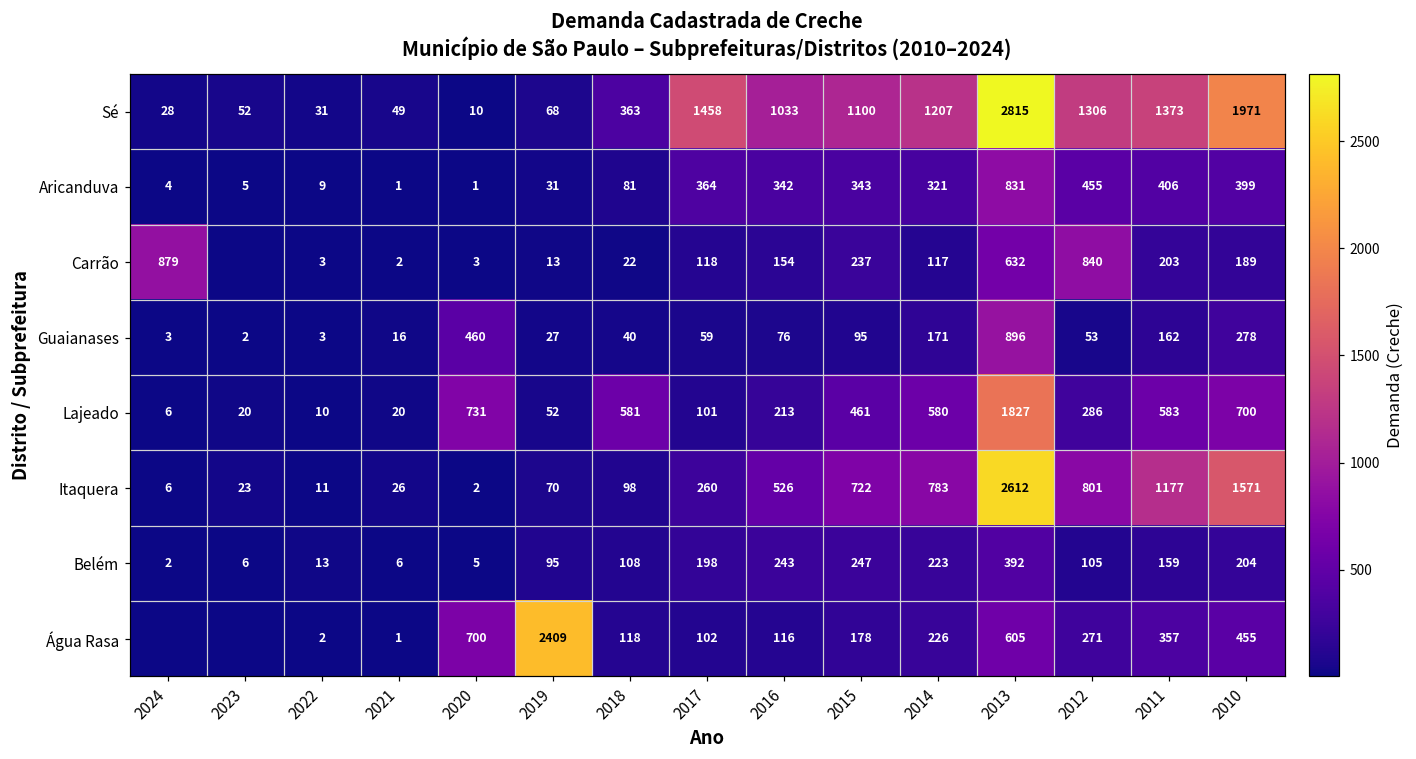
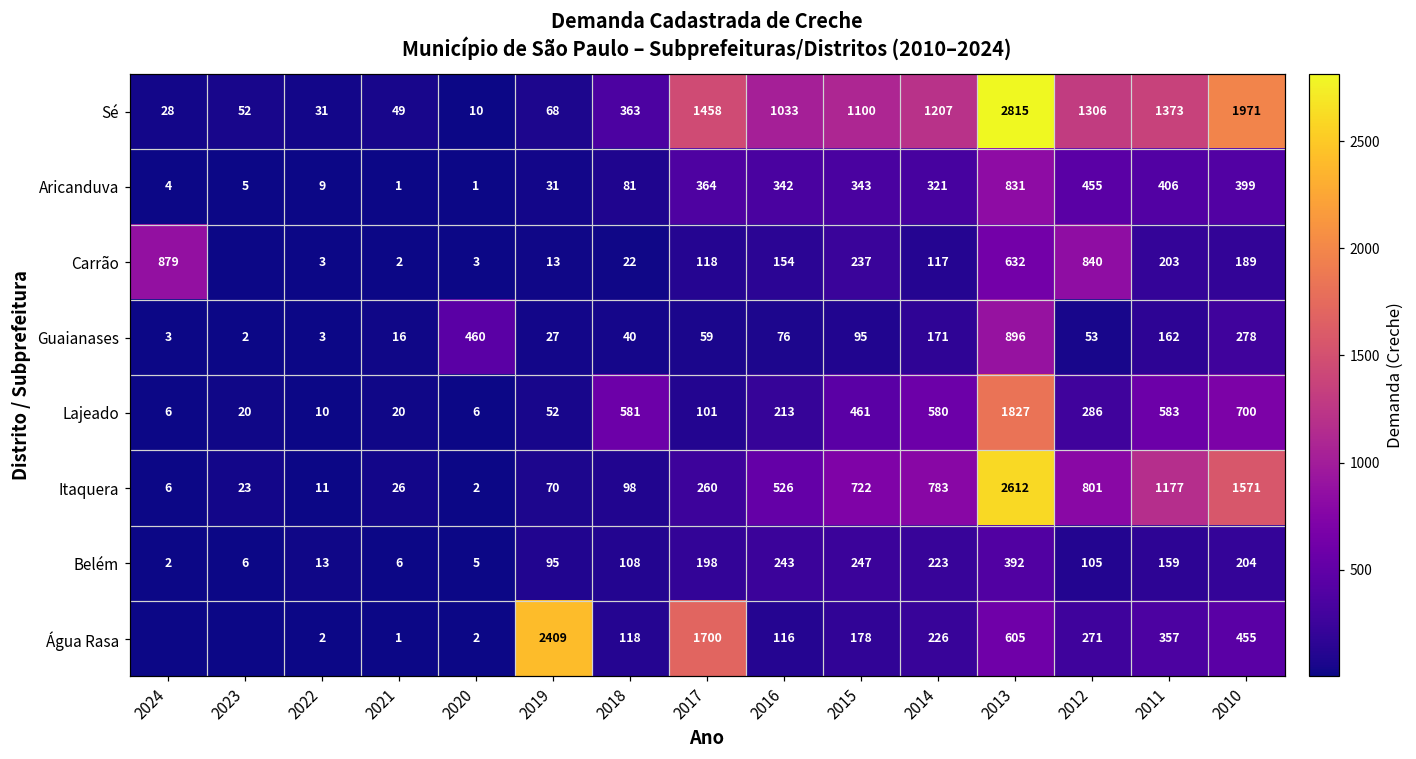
  {
    "Sé": {
      "2024": 28,
      "2023": 52,
      "2022": 31,
      "2021": 49,
      "2020": 10,
      "2019": 68,
      "2018": 363,
      "2017": 1458,
      "2016": 1033,
      "2015": 1100,
      "2014": 1207,
      "2013": 2815,
      "2012": 1306,
      "2011": 1373,
      "2010": 1971
    },
    "Aricanduva": {
      "2024": 4,
      "2023": 5,
      "2022": 9,
      "2021": 1,
      "2020": 1,
      "2019": 31,
      "2018": 81,
      "2017": 364,
      "2016": 342,
      "2015": 343,
      "2014": 321,
      "2013": 831,
      "2012": 455,
      "2011": 406,
      "2010": 399
    },
    "Carrão": {
      "2024": 879,
      "2022": 3,
      "2021": 2,
      "2020": 3,
      "2019": 13,
      "2018": 22,
      "2017": 118,
      "2016": 154,
      "2015": 237,
      "2014": 117,
      "2013": 632,
      "2012": 840,
      "2011": 203,
      "2010": 189
    },
    "Guaianases": {
      "2024": 3,
      "2023": 2,
      "2022": 3,
      "2021": 16,
      "2020": 460,
      "2019": 27,
      "2018": 40,
      "2017": 59,
      "2016": 76,
      "2015": 95,
      "2014": 171,
      "2013": 896,
      "2012": 53,
      "2011": 162,
      "2010": 278
    },
    "Lajeado": {
      "2024": 6,
      "2023": 20,
      "2022": 10,
      "2021": 20,
-     "2020": 731,
+     "2020": 6,
      "2019": 52,
      "2018": 581,
      "2017": 101,
      "2016": 213,
      "2015": 461,
      "2014": 580,
      "2013": 1827,
      "2012": 286,
      "2011": 583,
      "2010": 700
    },
    "Itaquera": {
      "2024": 6,
      "2023": 23,
      "2022": 11,
      "2021": 26,
      "2020": 2,
      "2019": 70,
      "2018": 98,
      "2017": 260,
      "2016": 526,
      "2015": 722,
      "2014": 783,
      "2013": 2612,
      "2012": 801,
      "2011": 1177,
      "2010": 1571
    },
    "Belém": {
      "2024": 2,
      "2023": 6,
      "2022": 13,
      "2021": 6,
      "2020": 5,
      "2019": 95,
      "2018": 108,
      "2017": 198,
      "2016": 243,
      "2015": 247,
      "2014": 223,
      "2013": 392,
      "2012": 105,
      "2011": 159,
      "2010": 204
    },
    "Água Rasa": {
      "2022": 2,
      "2021": 1,
-     "2020": 700,
+     "2020": 2,
      "2019": 2409,
      "2018": 118,
-     "2017": 102,
+     "2017": 1700,
      "2016": 116,
      "2015": 178,
      "2014": 226,
      "2013": 605,
      "2012": 271,
      "2011": 357,
      "2010": 455
    }
  }
